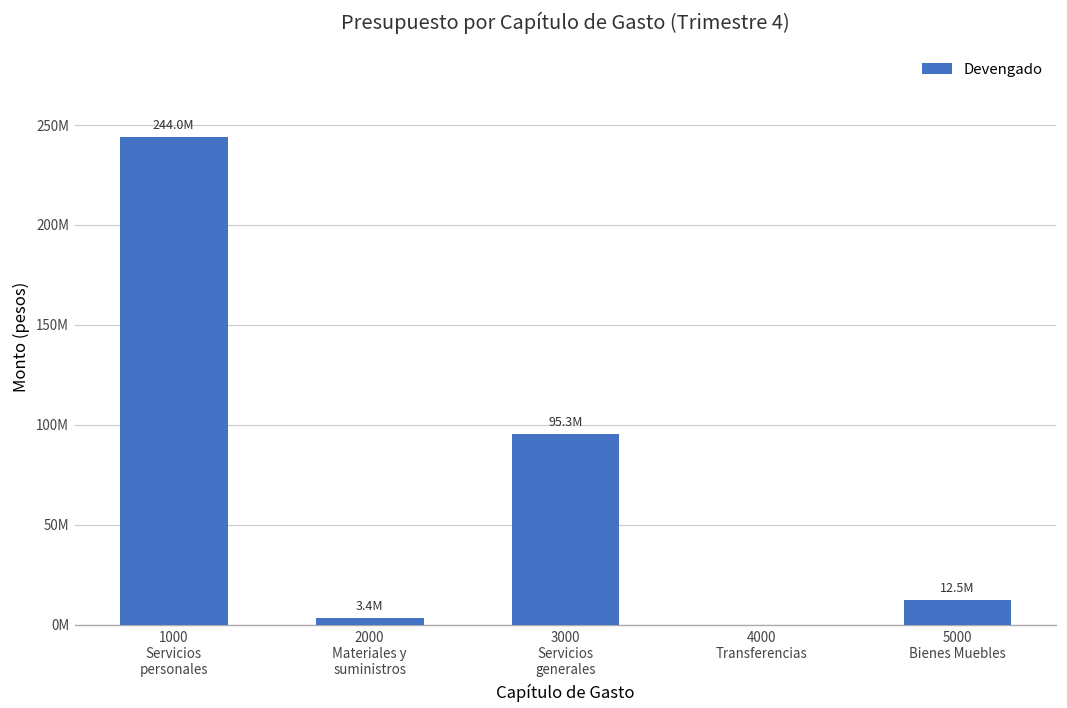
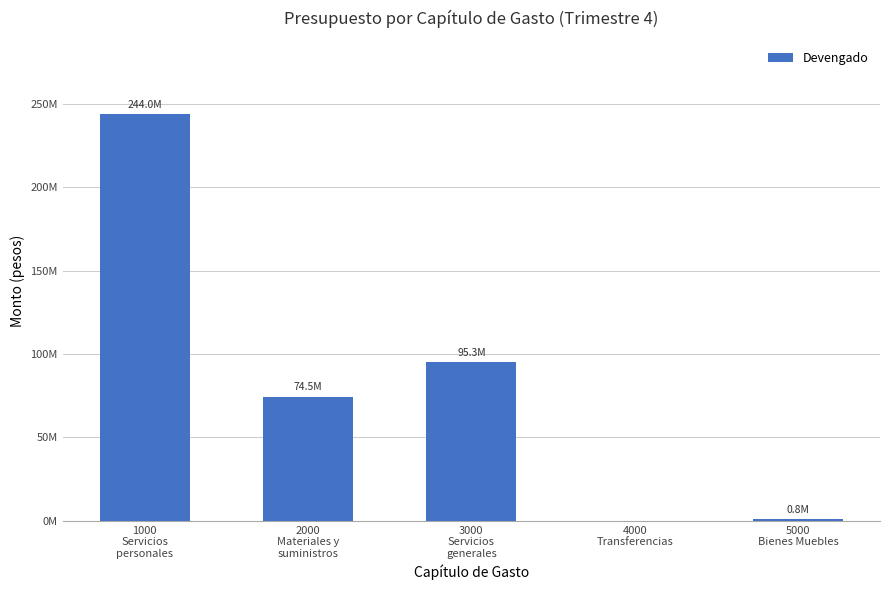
  {
    "1000 Servicios personales": "244.0M",
-   "2000 Materiales y suministros": "3.4M",
+   "2000 Materiales y suministros": "74.5M",
    "3000 Servicios generales": "95.3M",
-   "5000 Bienes Muebles": "12.5M"
+   "5000 Bienes Muebles": "0.8M"
  }
